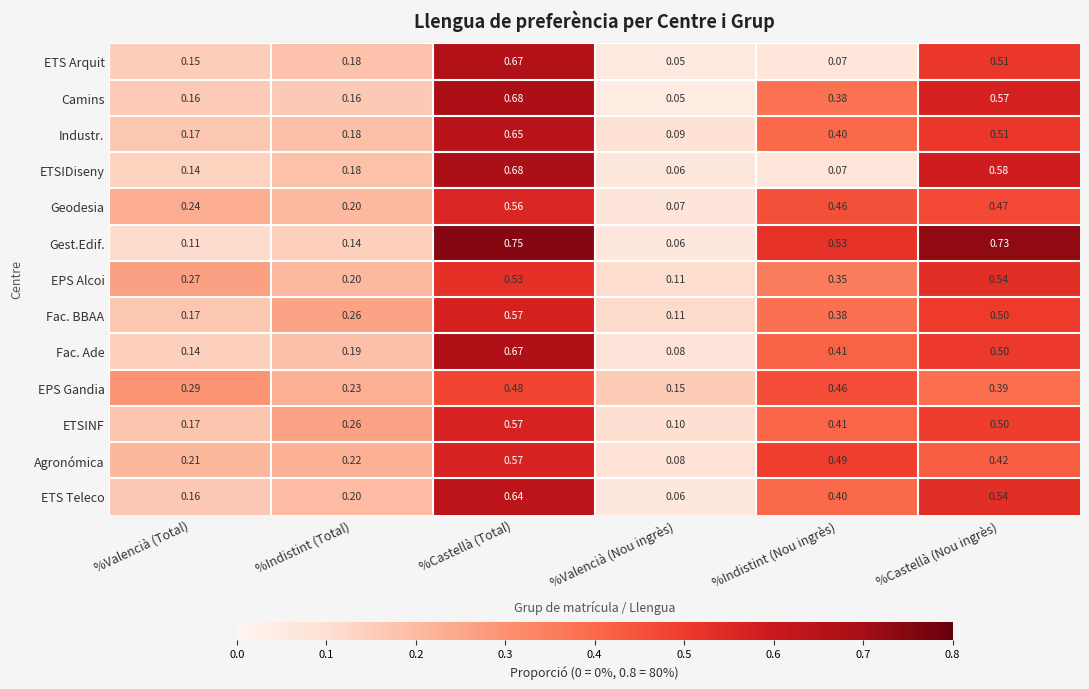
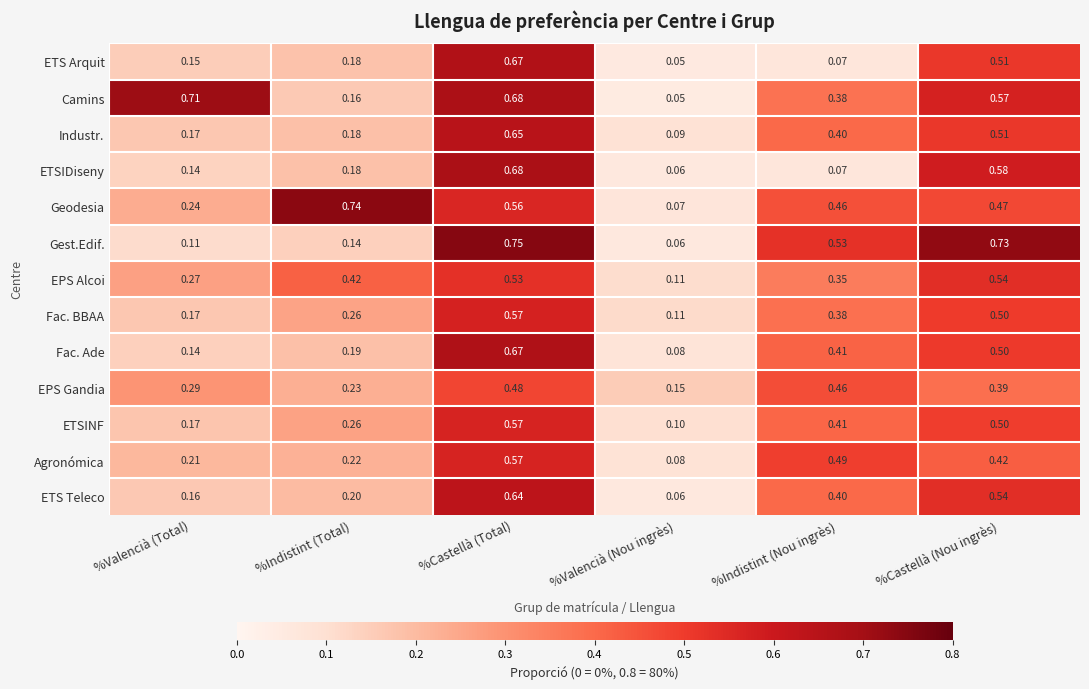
  {
    "ETS Arquit": {
      "%Valencià (Total)": 0.15,
      "%Indistint (Total)": 0.18,
      "%Castellà (Total)": 0.67,
      "%Valencià (Nou ingrès)": 0.05,
      "%Indistint (Nou ingrès)": 0.07,
      "%Castellà (Nou ingrès)": 0.51
    },
    "Camins": {
-     "%Valencià (Total)": 0.16,
+     "%Valencià (Total)": 0.71,
      "%Indistint (Total)": 0.16,
      "%Castellà (Total)": 0.68,
      "%Valencià (Nou ingrès)": 0.05,
      "%Indistint (Nou ingrès)": 0.38,
      "%Castellà (Nou ingrès)": 0.57
    },
    "Industr.": {
      "%Valencià (Total)": 0.17,
      "%Indistint (Total)": 0.18,
      "%Castellà (Total)": 0.65,
      "%Valencià (Nou ingrès)": 0.09,
      "%Indistint (Nou ingrès)": 0.40,
      "%Castellà (Nou ingrès)": 0.51
    },
    "ETSIDiseny": {
      "%Valencià (Total)": 0.14,
      "%Indistint (Total)": 0.18,
      "%Castellà (Total)": 0.68,
      "%Valencià (Nou ingrès)": 0.06,
      "%Indistint (Nou ingrès)": 0.07,
      "%Castellà (Nou ingrès)": 0.58
    },
    "Geodesia": {
      "%Valencià (Total)": 0.24,
-     "%Indistint (Total)": 0.20,
+     "%Indistint (Total)": 0.74,
      "%Castellà (Total)": 0.56,
      "%Valencià (Nou ingrès)": 0.07,
      "%Indistint (Nou ingrès)": 0.46,
      "%Castellà (Nou ingrès)": 0.47
    },
    "Gest.Edif.": {
      "%Valencià (Total)": 0.11,
      "%Indistint (Total)": 0.14,
      "%Castellà (Total)": 0.75,
      "%Valencià (Nou ingrès)": 0.06,
      "%Indistint (Nou ingrès)": 0.53,
      "%Castellà (Nou ingrès)": 0.73
    },
    "EPS Alcoi": {
      "%Valencià (Total)": 0.27,
-     "%Indistint (Total)": 0.20,
+     "%Indistint (Total)": 0.42,
      "%Castellà (Total)": 0.53,
      "%Valencià (Nou ingrès)": 0.11,
      "%Indistint (Nou ingrès)": 0.35,
      "%Castellà (Nou ingrès)": 0.54
    },
    "Fac. BBAA": {
      "%Valencià (Total)": 0.17,
      "%Indistint (Total)": 0.26,
      "%Castellà (Total)": 0.57,
      "%Valencià (Nou ingrès)": 0.11,
      "%Indistint (Nou ingrès)": 0.38,
      "%Castellà (Nou ingrès)": 0.50
    },
    "Fac. Ade": {
      "%Valencià (Total)": 0.14,
      "%Indistint (Total)": 0.19,
      "%Castellà (Total)": 0.67,
      "%Valencià (Nou ingrès)": 0.08,
      "%Indistint (Nou ingrès)": 0.41,
      "%Castellà (Nou ingrès)": 0.50
    },
    "EPS Gandia": {
      "%Valencià (Total)": 0.29,
      "%Indistint (Total)": 0.23,
      "%Castellà (Total)": 0.48,
      "%Valencià (Nou ingrès)": 0.15,
      "%Indistint (Nou ingrès)": 0.46,
      "%Castellà (Nou ingrès)": 0.39
    },
    "ETSINF": {
      "%Valencià (Total)": 0.17,
      "%Indistint (Total)": 0.26,
      "%Castellà (Total)": 0.57,
      "%Valencià (Nou ingrès)": 0.10,
      "%Indistint (Nou ingrès)": 0.41,
      "%Castellà (Nou ingrès)": 0.50
    },
    "Agronómica": {
      "%Valencià (Total)": 0.21,
      "%Indistint (Total)": 0.22,
      "%Castellà (Total)": 0.57,
      "%Valencià (Nou ingrès)": 0.08,
      "%Indistint (Nou ingrès)": 0.49,
      "%Castellà (Nou ingrès)": 0.42
    },
    "ETS Teleco": {
      "%Valencià (Total)": 0.16,
      "%Indistint (Total)": 0.20,
      "%Castellà (Total)": 0.64,
      "%Valencià (Nou ingrès)": 0.06,
      "%Indistint (Nou ingrès)": 0.40,
      "%Castellà (Nou ingrès)": 0.54
    }
  }
